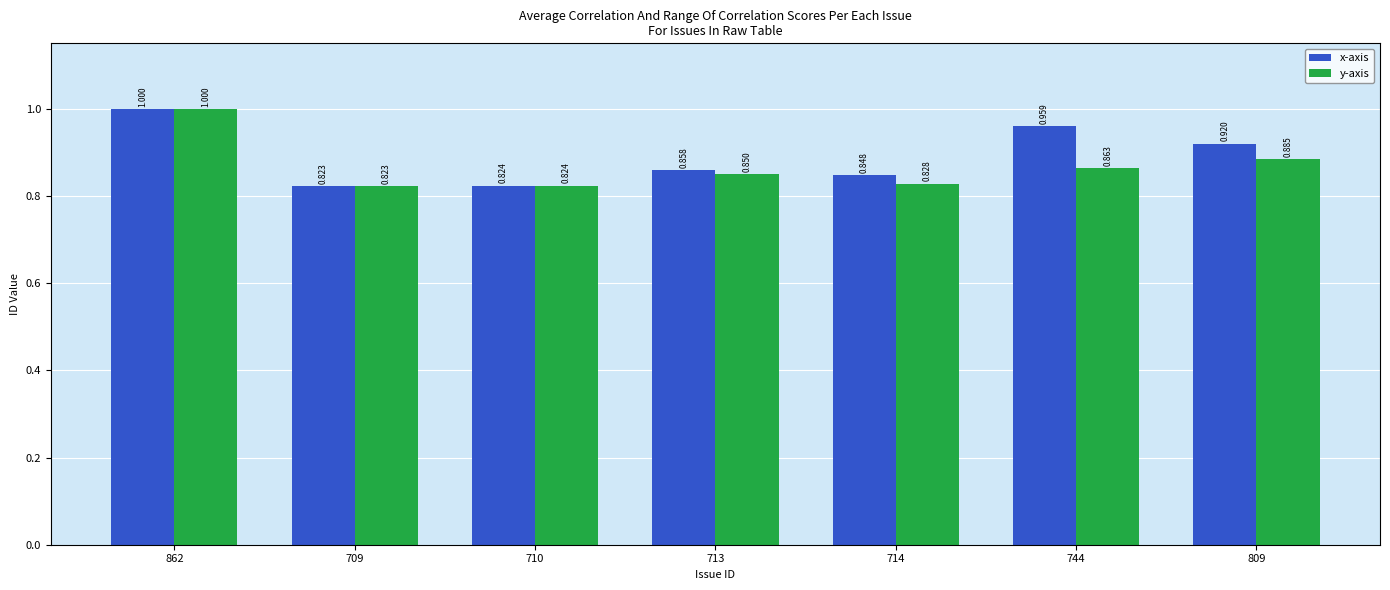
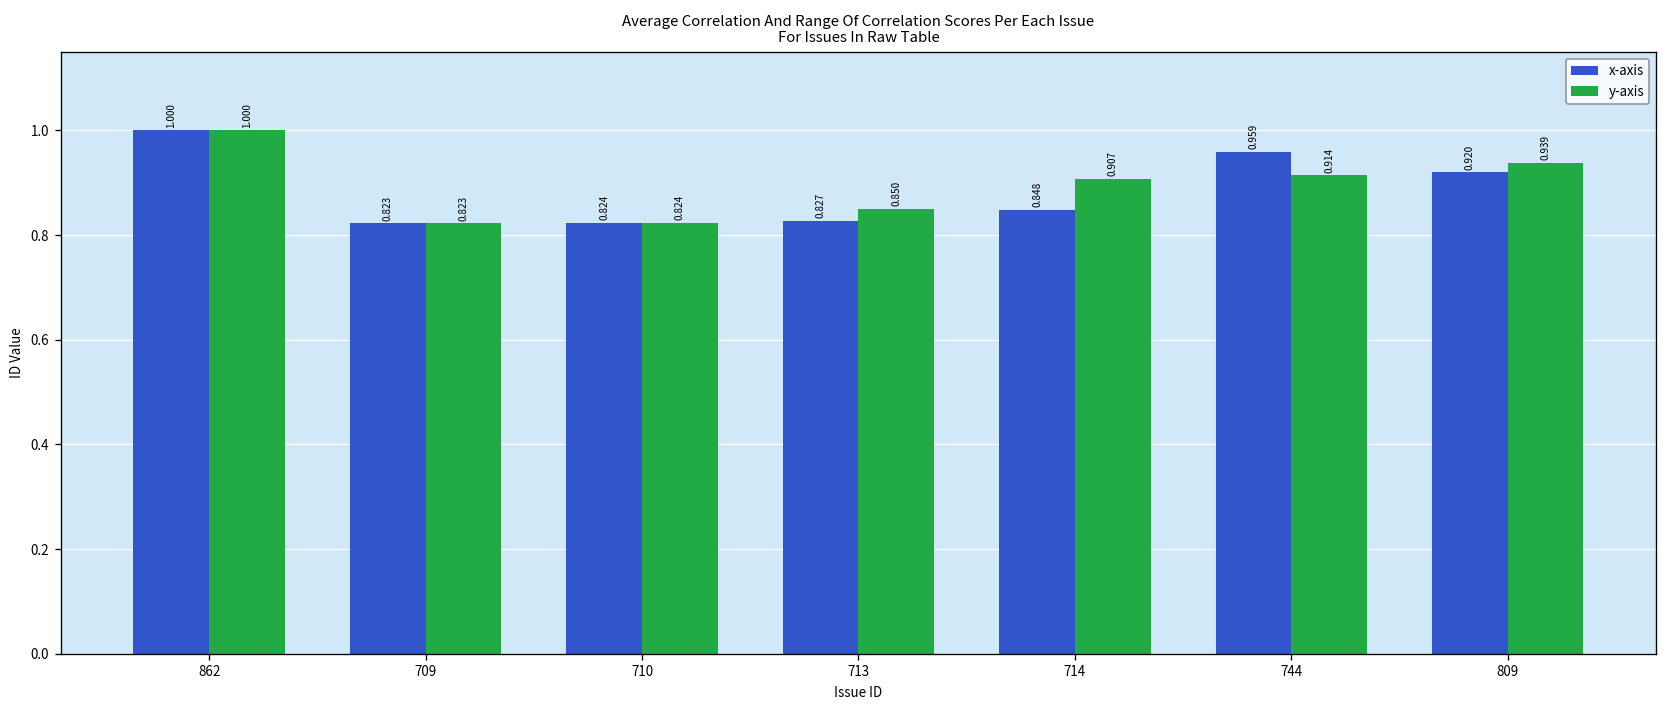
  {
    "x-axis": {
      "862": 1.000,
      "709": 0.823,
      "710": 0.824,
-     "713": 0.858,
+     "713": 0.827,
      "714": 0.848,
      "744": 0.959,
      "809": 0.920
    },
    "y-axis": {
      "862": 1.000,
      "709": 0.823,
      "710": 0.824,
      "713": 0.850,
-     "714": 0.828,
-     "744": 0.863,
-     "809": 0.885
+     "714": 0.907,
+     "744": 0.914,
+     "809": 0.939
    }
  }
